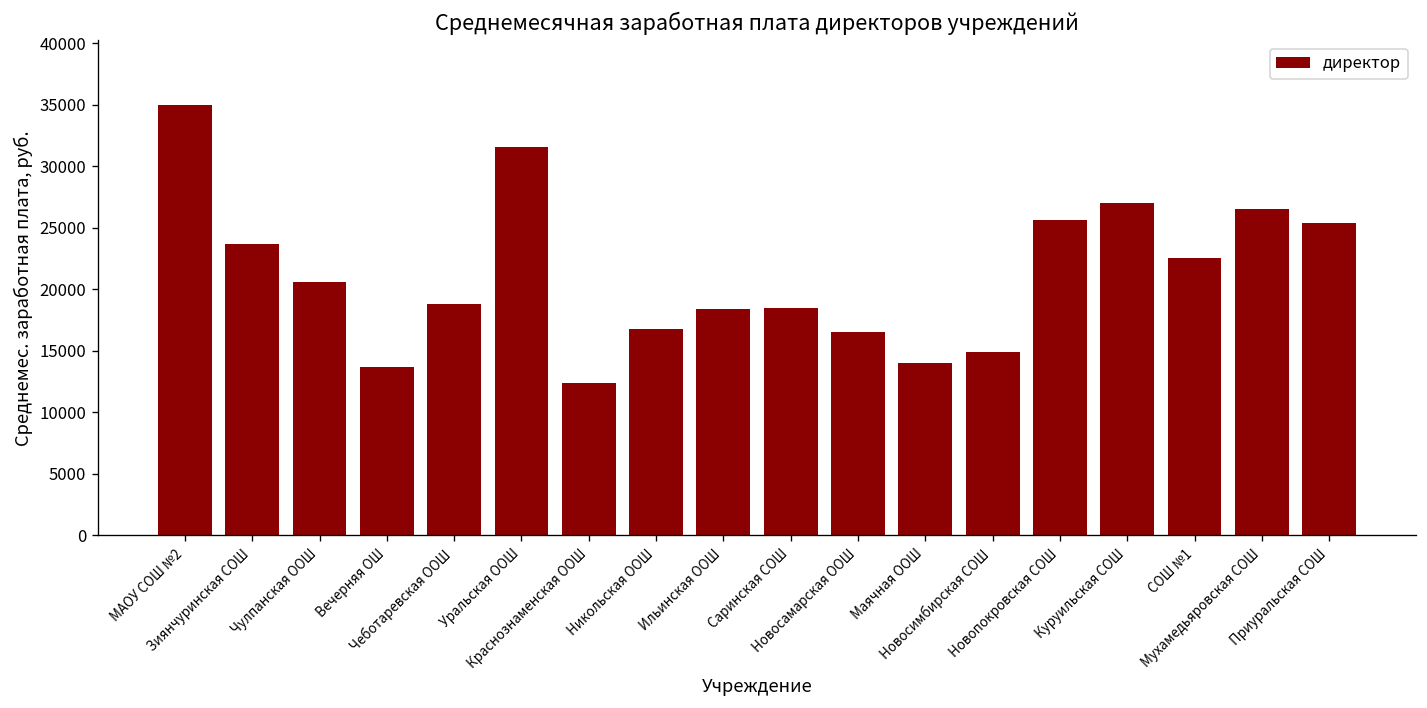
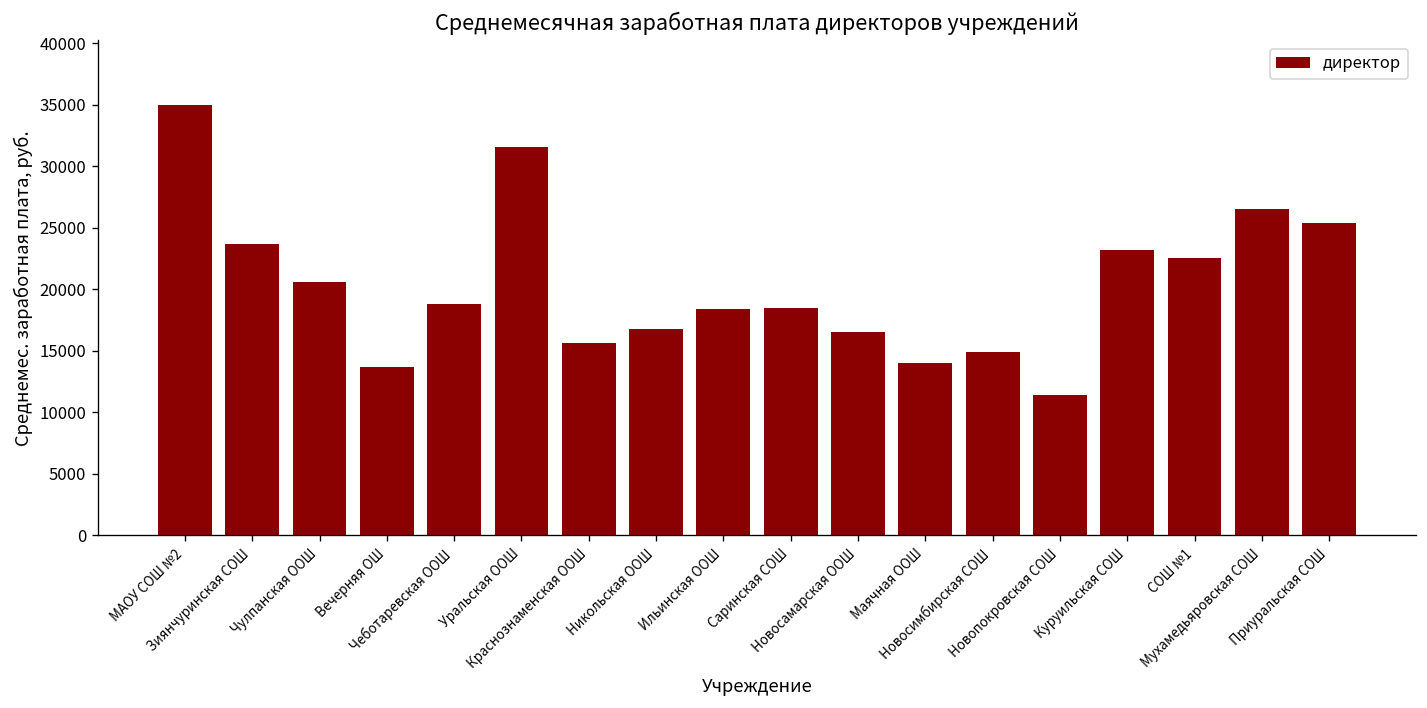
  {
    "МАОУ СОШ №2": 35000,
    "Зиянчуринская СОШ": 23700,
    "Чулпанская ООШ": 20600,
    "Вечерняя ОШ": 13700,
    "Чеботаревская ООШ": 18800,
    "Уральская ООШ": 31600,
-   "Краснознаменская ООШ": 12400,
+   "Краснознаменская ООШ": 15700,
    "Никольская ООШ": 16800,
    "Ильинская ООШ": 18400,
    "Саринская СОШ": 18500,
    "Новосамарская ООШ": 16500,
    "Маячная ООШ": 14000,
    "Новосимбирская СОШ": 14900,
-   "Новопокровская СОШ": 25600,
-   "Куруильская СОШ": 27000,
+   "Новопокровская СОШ": 11400,
+   "Куруильская СОШ": 23200,
    "СОШ №1": 22500,
    "Мухамедьяровская СОШ": 26500,
    "Приуральская СОШ": 25400
  }
